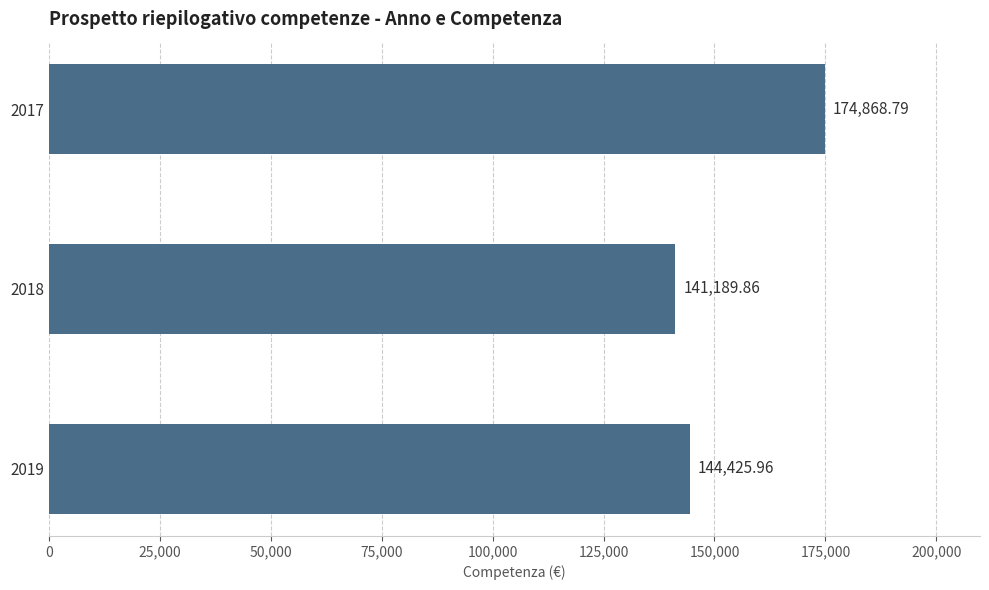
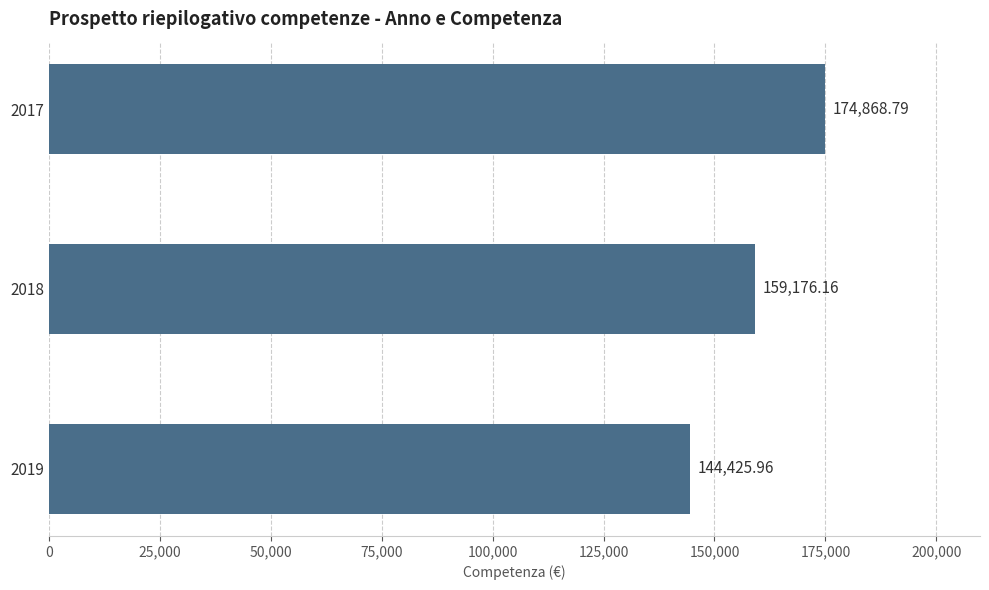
  {
    "2017": "174,868.79",
-   "2018": "141,189.86",
+   "2018": "159,176.16",
    "2019": "144,425.96"
  }
